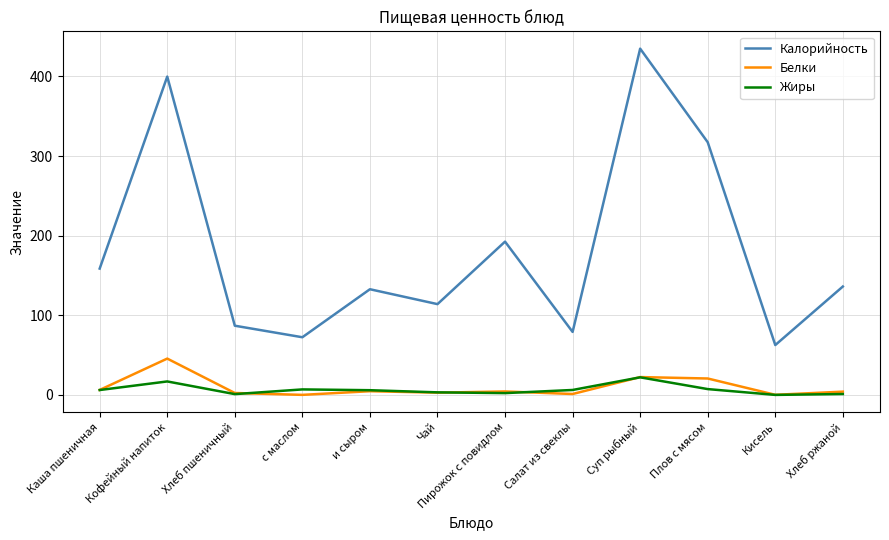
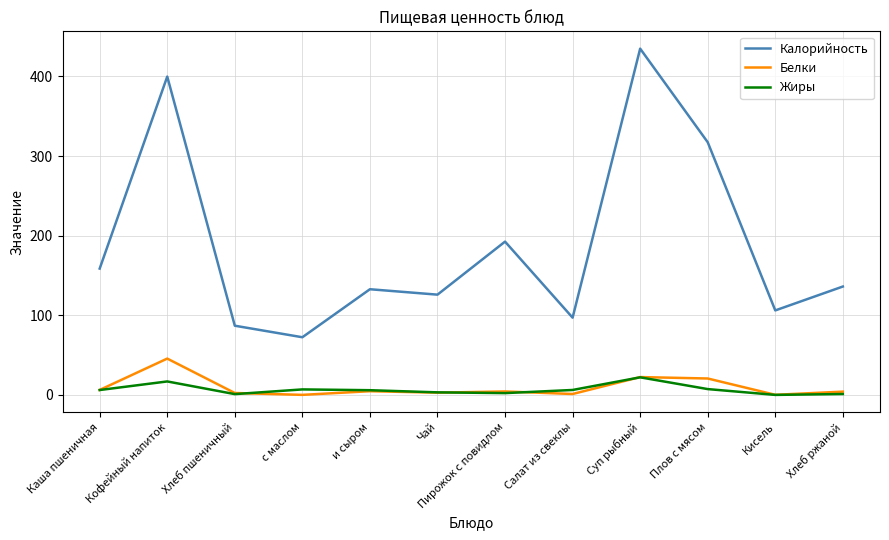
  {
    "Калорийность": {
      "Каша пшеничная": 160,
      "Кофейный напиток": 400,
      "Хлеб пшеничный": 90,
      "с маслом": 70,
      "и сыром": 130,
-     "Чай": 110,
+     "Чай": 130,
      "Пирожок с повидлом": 190,
-     "Салат из свеклы": 80,
+     "Салат из свеклы": 100,
      "Суп рыбный": 430,
      "Плов с мясом": 320,
-     "Кисель": 60,
+     "Кисель": 110,
      "Хлеб ржаной": 140
    },
    "Белки": {
      "Кофейный напиток": 50,
      "с маслом": 0,
      "Салат из свеклы": 0,
      "Плов с мясом": 20
    },
    "Жиры": {
      "Кофейный напиток": 20,
      "с маслом": 10,
      "Салат из свеклы": 10,
      "Плов с мясом": 10
    }
  }
